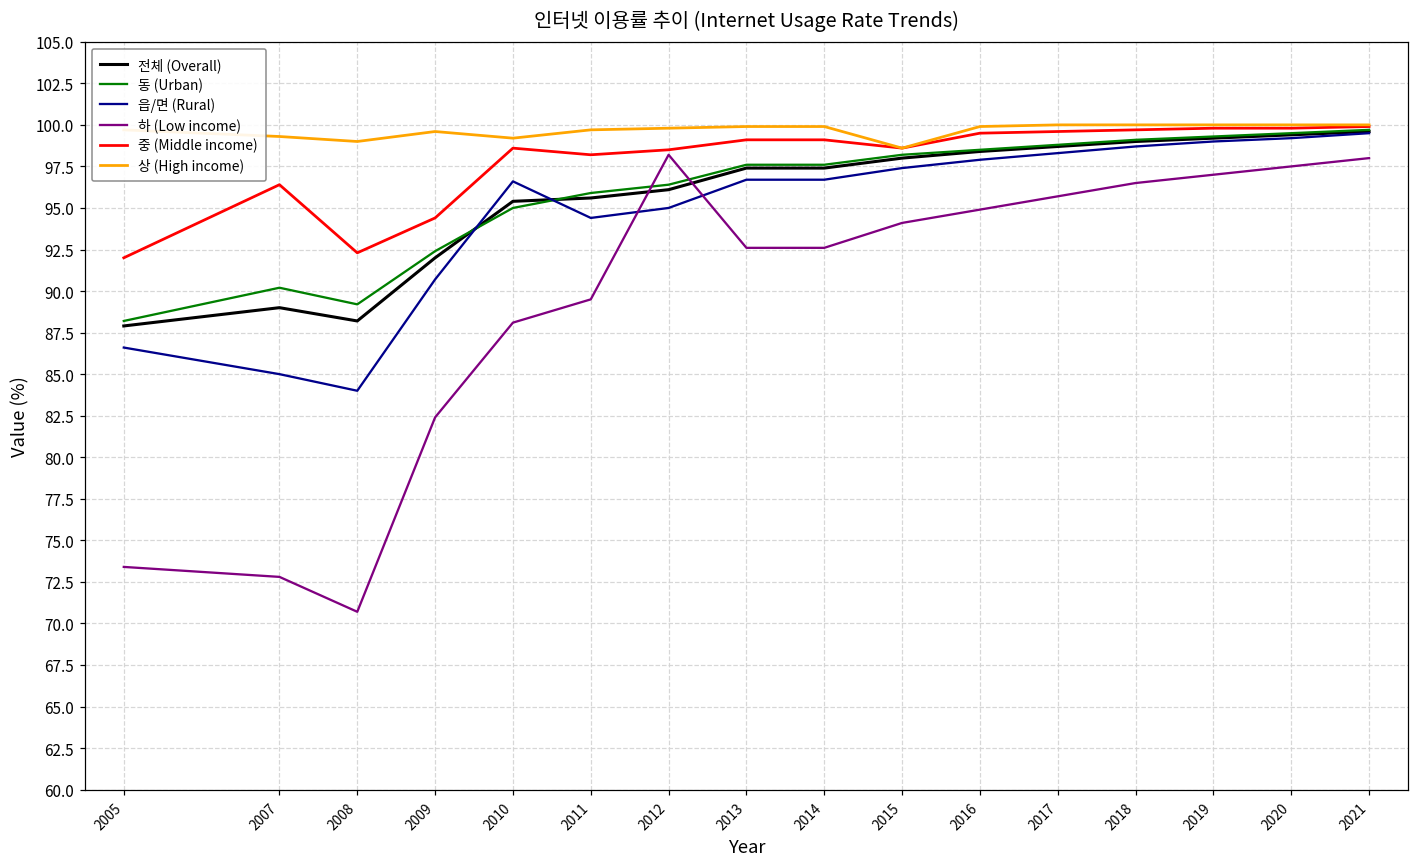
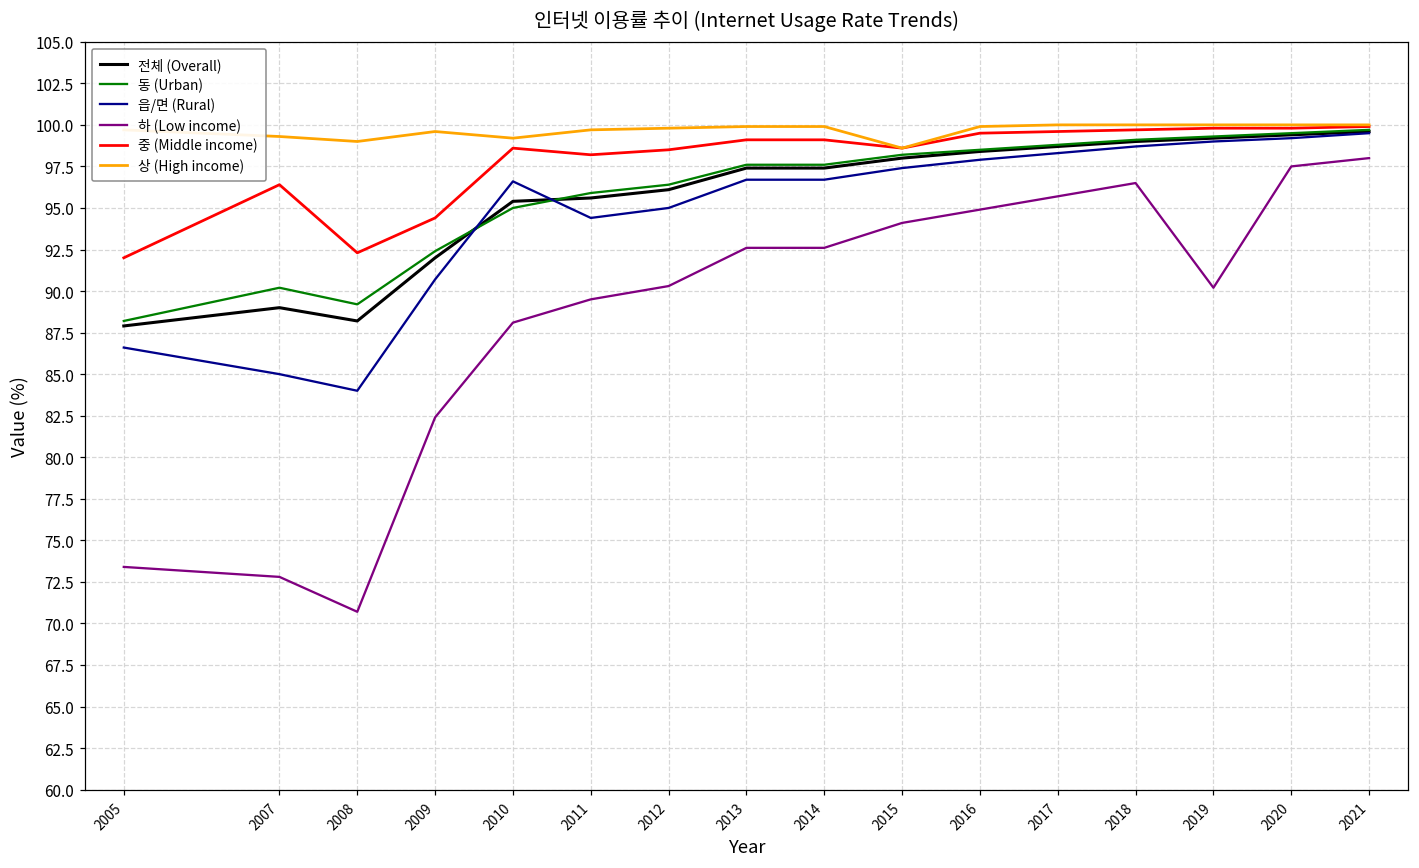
  {
    "전체 (Overall)": {
      "2005": 87.9,
      "2007": 89.0,
      "2008": 88.2,
      "2009": 92.0,
      "2010": 95.4,
      "2011": 95.6,
      "2012": 96.1,
      "2013": 97.4,
      "2014": 97.4,
      "2015": 98.0
    },
    "동 (Urban)": {
      "2005": 88.2,
      "2007": 90.2,
      "2008": 89.2,
      "2009": 92.4,
      "2010": 95.0,
      "2011": 95.9,
      "2012": 96.4,
      "2013": 97.6,
      "2014": 97.6,
      "2015": 98.2
    },
    "읍/면 (Rural)": {
      "2005": 86.6,
      "2007": 85.0,
      "2008": 84.0,
      "2009": 90.7,
      "2010": 96.6,
      "2011": 94.4,
      "2012": 95.0,
      "2013": 96.7,
      "2014": 96.7,
      "2015": 97.4,
      "2016": 97.9,
      "2017": 98.3,
      "2018": 98.7,
      "2019": 99.0,
      "2020": 99.2
    },
    "하 (Low income)": {
      "2005": 73.4,
      "2007": 72.8,
      "2008": 70.7,
      "2009": 82.4,
      "2010": 88.1,
      "2011": 89.5,
-     "2012": 98.2,
+     "2012": 90.3,
      "2013": 92.6,
      "2014": 92.6,
      "2015": 94.1,
      "2016": 94.9,
      "2017": 95.7,
      "2018": 96.5,
-     "2019": 97.0,
+     "2019": 90.2,
      "2020": 97.5,
      "2021": 98.0
    },
    "중 (Middle income)": {
      "2005": 92.0,
      "2007": 96.4,
      "2008": 92.3,
      "2009": 94.4,
      "2010": 98.6,
      "2011": 98.2,
      "2012": 98.5,
      "2013": 99.1,
      "2014": 99.1,
      "2016": 99.5,
      "2017": 99.6,
      "2018": 99.7,
      "2019": 99.8,
      "2020": 99.8
    },
    "상 (High income)": {
      "2007": 99.3,
      "2008": 99.0,
      "2009": 99.6,
      "2010": 99.2,
      "2011": 99.7,
      "2012": 99.8,
      "2013": 99.9,
      "2014": 99.9,
      "2016": 99.9,
      "2017": 100.0,
      "2018": 100.0,
      "2019": 100.0,
      "2020": 100.0
    }
  }
